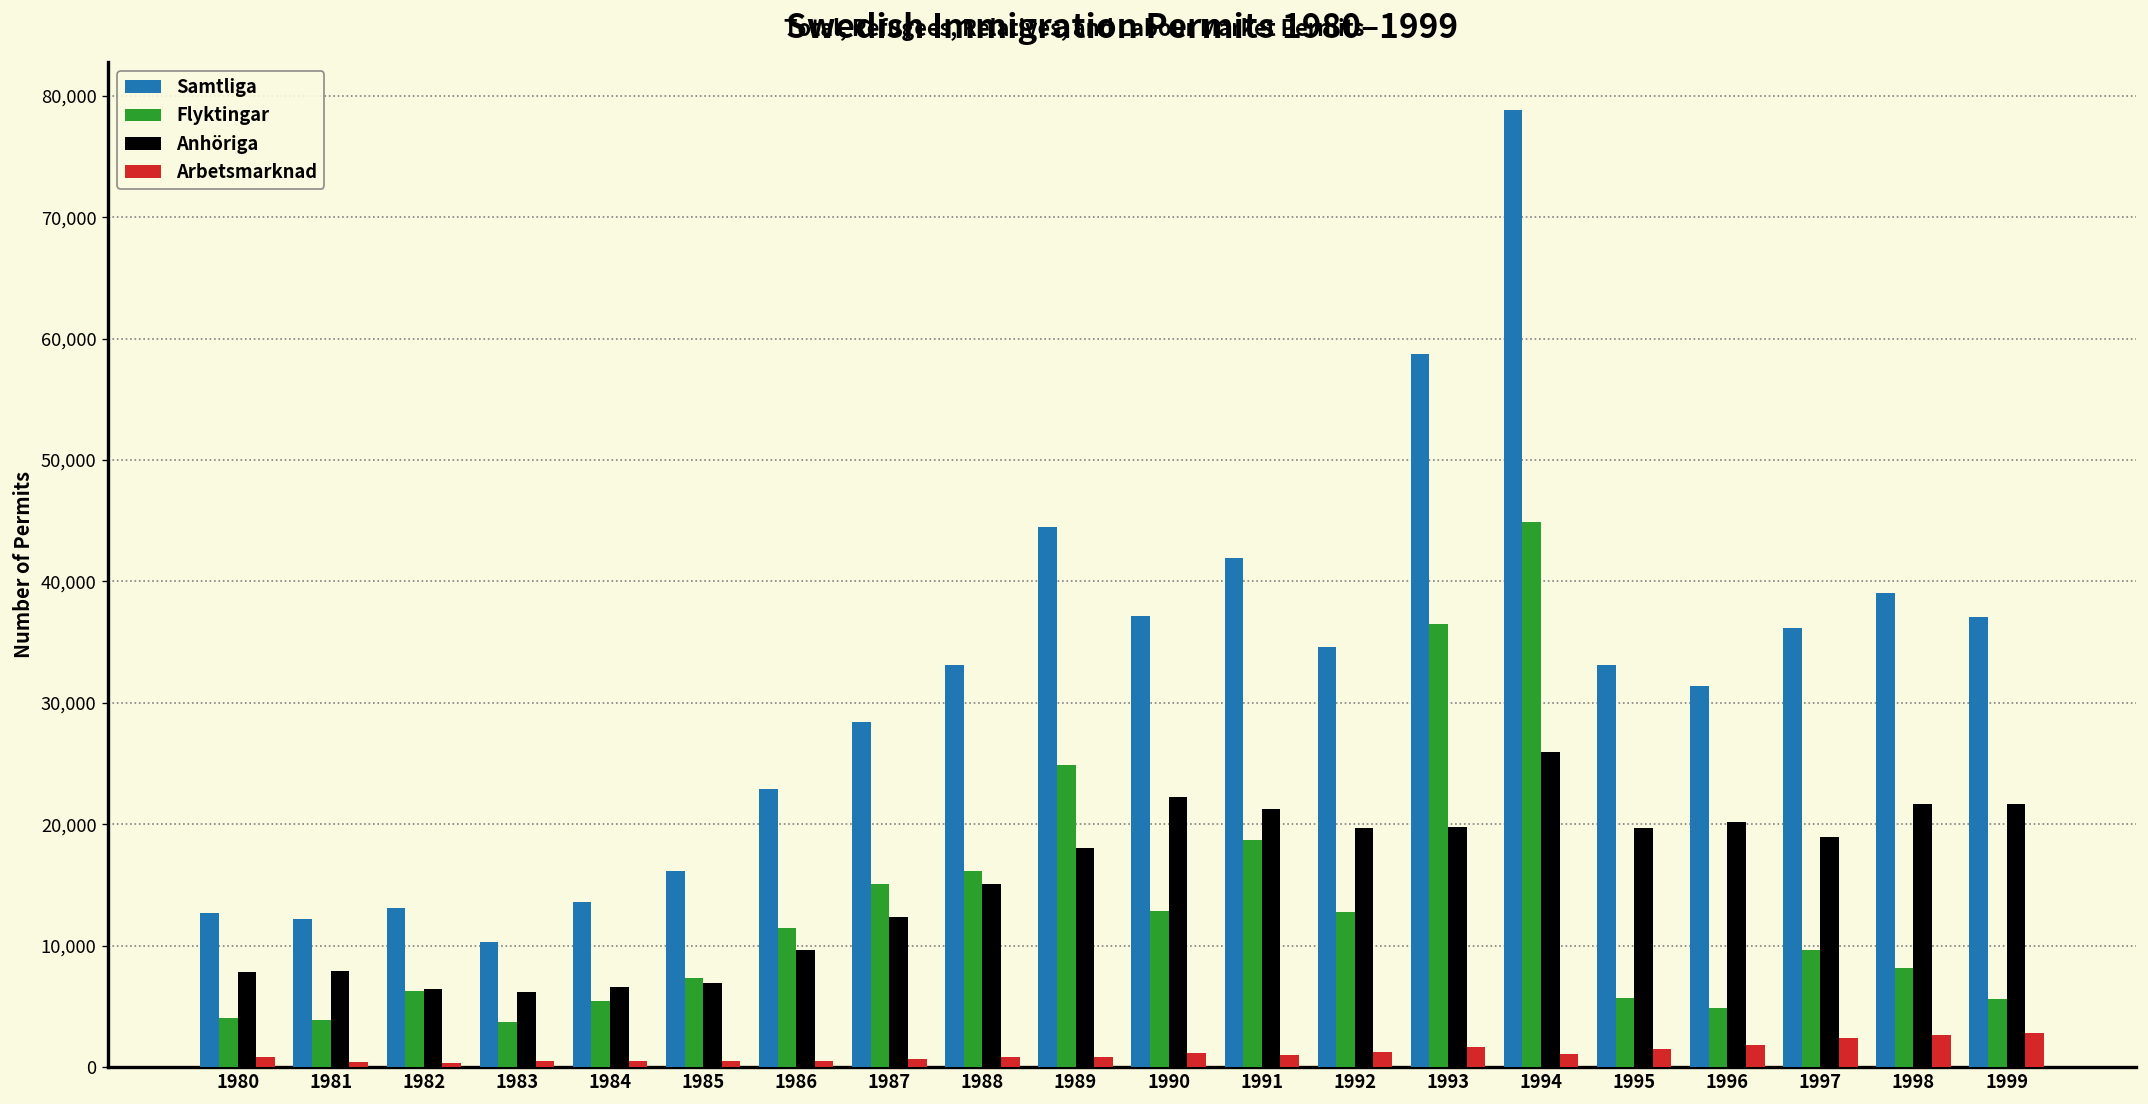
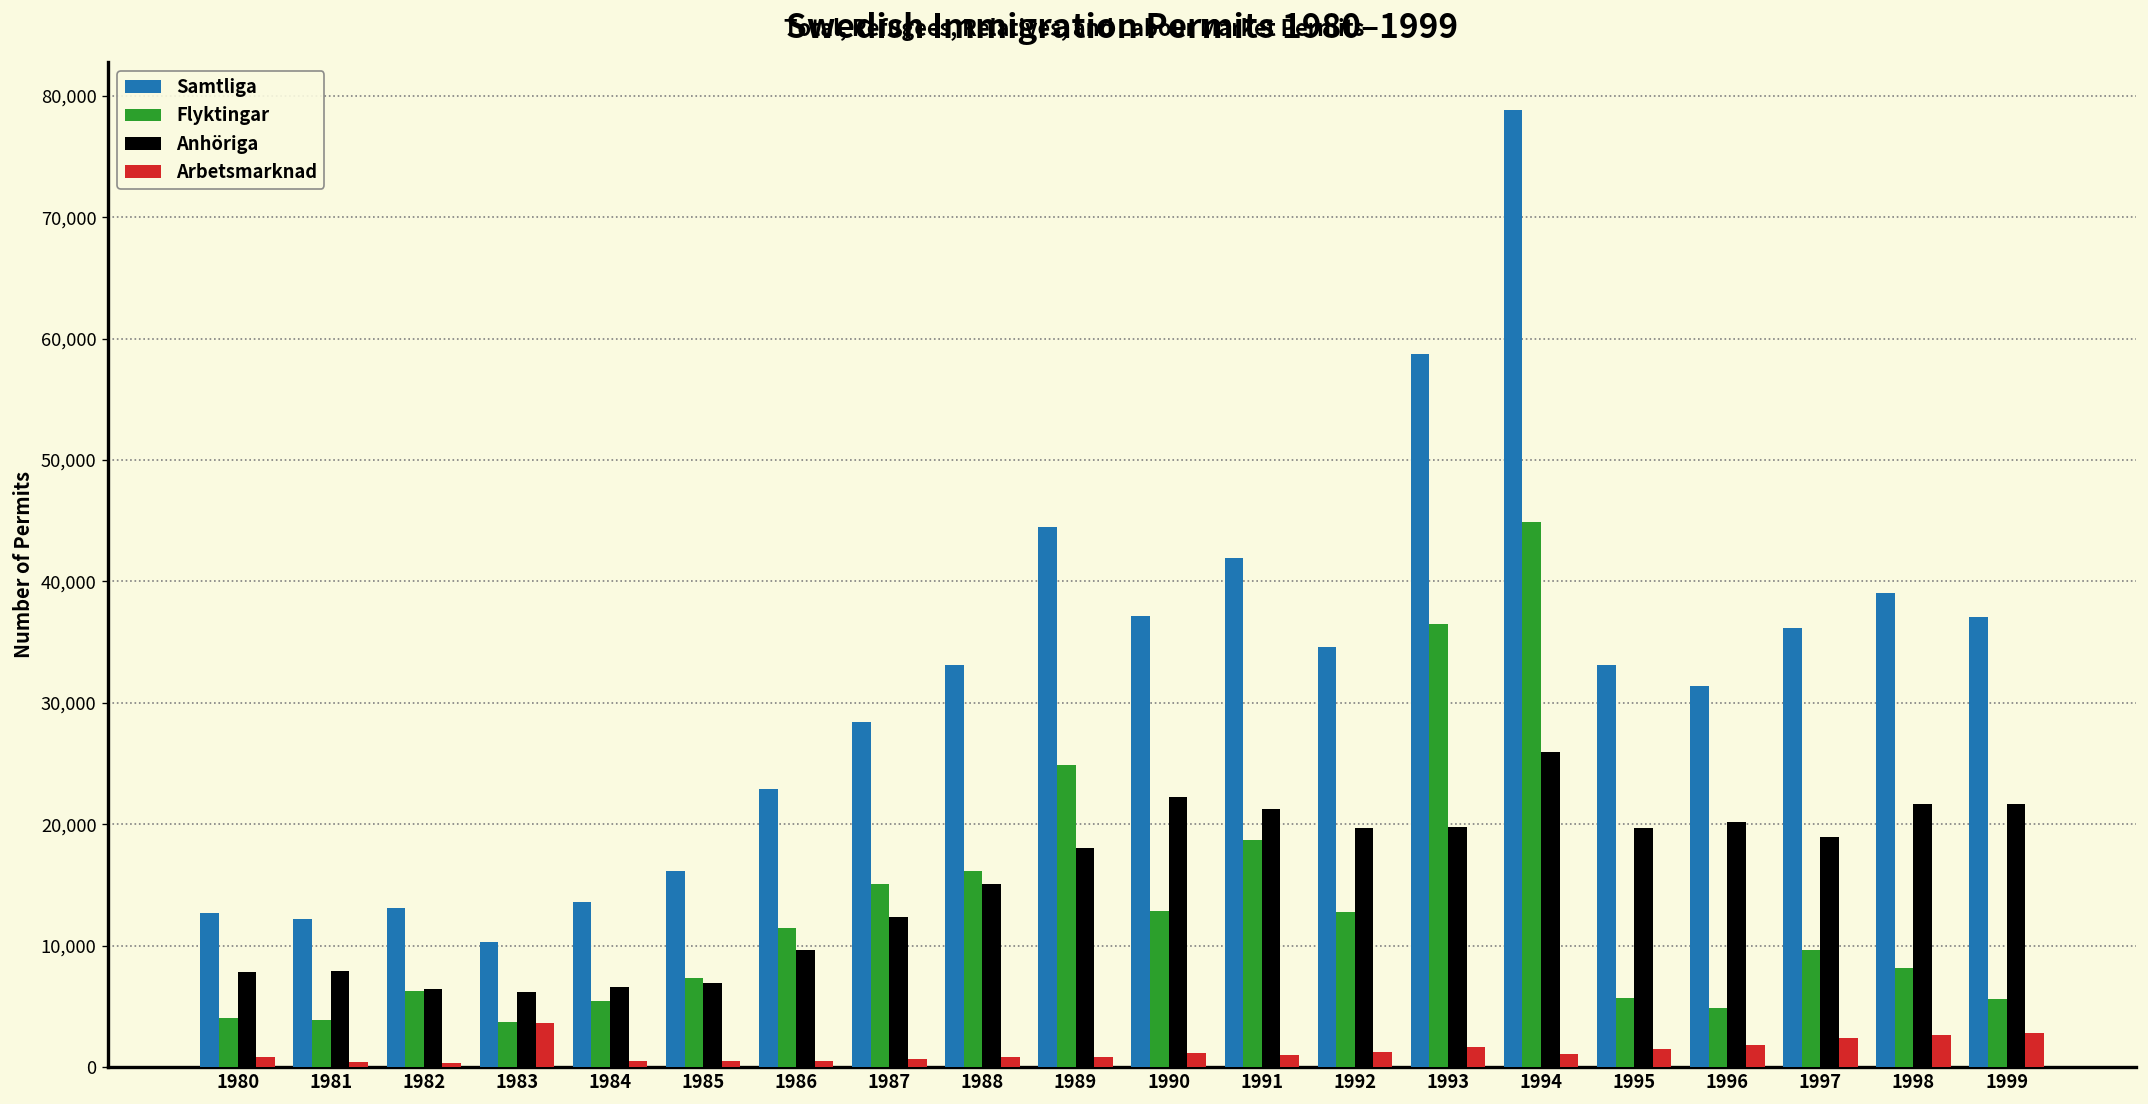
  {
    "Samtliga": {
      "1980": "12,700",
      "1981": "12,200",
      "1982": "13,100",
      "1983": "10,300",
      "1984": "13,600",
      "1985": "16,100",
      "1986": "22,900",
      "1987": "28,400",
      "1988": "33,100",
      "1989": "44,500",
      "1990": "37,100",
      "1991": "41,900",
      "1992": "34,600",
      "1993": "58,800",
      "1994": "78,900",
      "1995": "33,100",
      "1996": "31,400",
      "1997": "36,100",
      "1998": "39,100",
      "1999": "37,000"
    },
    "Flyktingar": {
      "1980": "4,100",
      "1981": "3,900",
      "1982": "6,300",
      "1983": "3,700",
      "1984": "5,400",
      "1985": "7,300",
      "1986": "11,500",
      "1987": "15,000",
      "1988": "16,100",
      "1989": "24,900",
      "1990": "12,800",
      "1991": "18,700",
      "1992": "12,800",
      "1993": "36,500",
      "1994": "44,900",
      "1995": "5,600",
      "1996": "4,800",
      "1997": "9,600",
      "1998": "8,200",
      "1999": "5,600"
    },
    "Anhöriga": {
      "1980": "7,800",
      "1981": "7,900",
      "1982": "6,400",
      "1983": "6,100",
      "1984": "6,600",
      "1985": "6,900",
      "1986": "9,700",
      "1987": "12,400",
      "1988": "15,100",
      "1989": "18,000",
      "1990": "22,200",
      "1991": "21,200",
      "1992": "19,700",
      "1993": "19,800",
      "1994": "26,000",
      "1995": "19,700",
      "1996": "20,100",
      "1997": "18,900",
      "1998": "21,700",
      "1999": "21,700"
    },
    "Arbetsmarknad": {
      "1980": "800",
      "1981": "400",
      "1982": "400",
-     "1983": "500",
+     "1983": "3,700",
      "1984": "500",
      "1985": "500",
      "1986": "500",
      "1987": "700",
      "1988": "900",
      "1989": "800",
      "1990": "1,100",
      "1991": "1,000",
      "1992": "1,200",
      "1993": "1,600",
      "1994": "1,100",
      "1995": "1,500",
      "1996": "1,800",
      "1997": "2,400",
      "1998": "2,700",
      "1999": "2,800"
    }
  }
